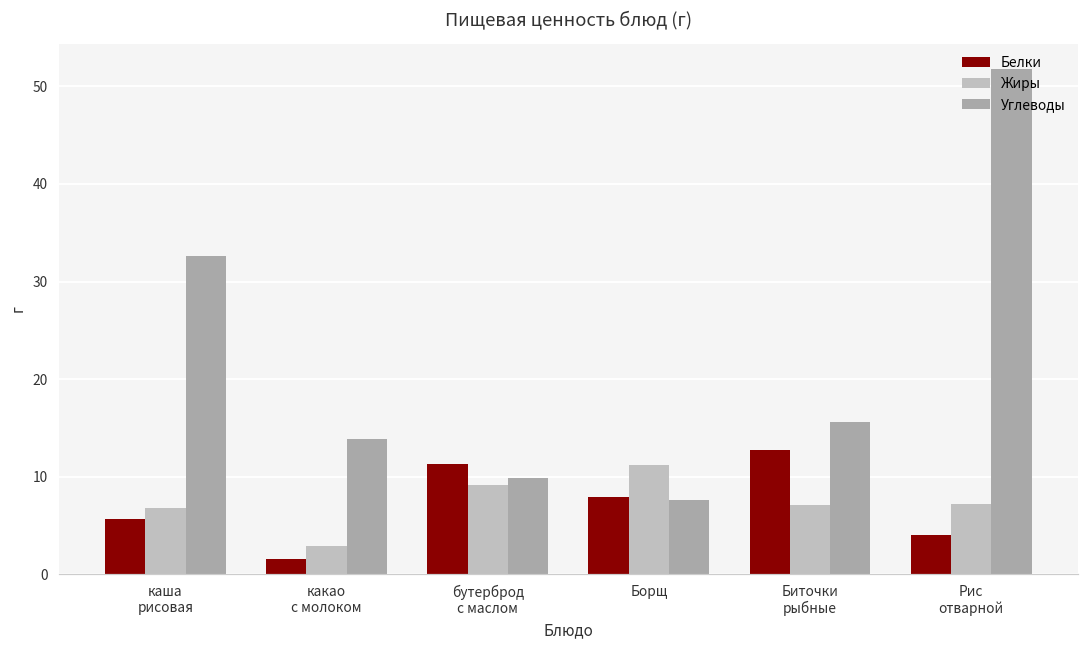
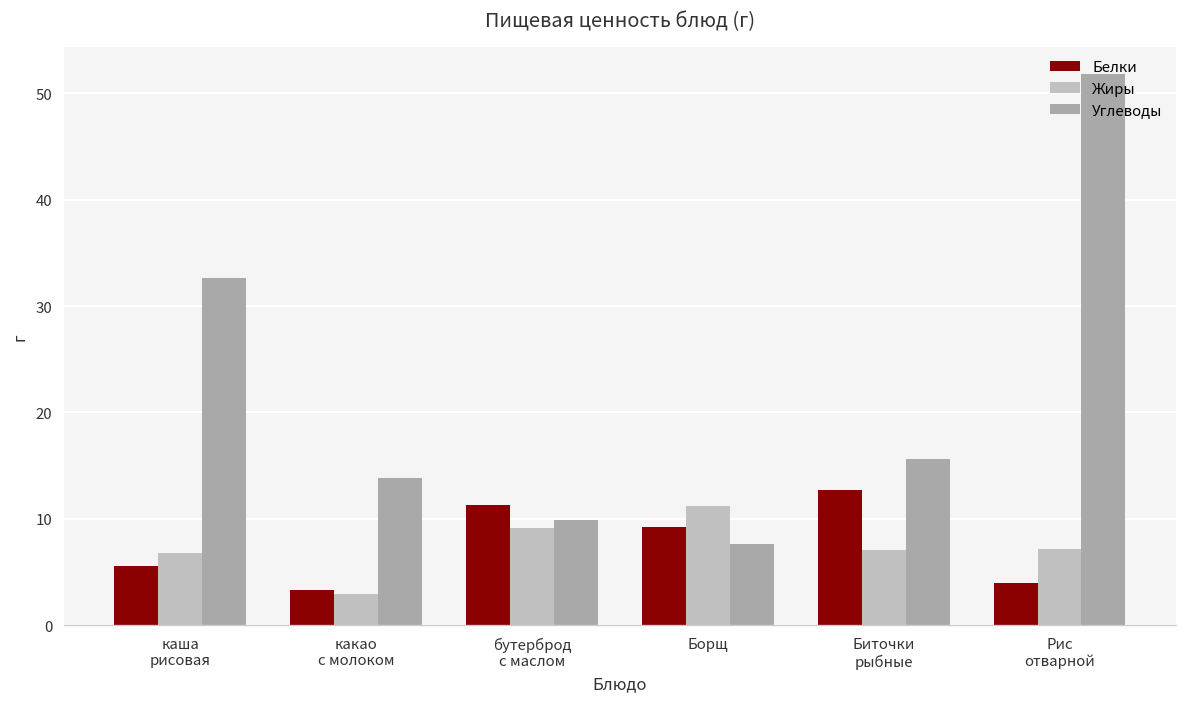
  {
    "Белки": {
      "каша рисовая": 6,
-     "какао с молоком": 2,
+     "какао с молоком": 3,
      "бутерброд с маслом": 11,
-     "Борщ": 8,
+     "Борщ": 9,
      "Биточки рыбные": 13,
      "Рис отварной": 4
    }
  }
